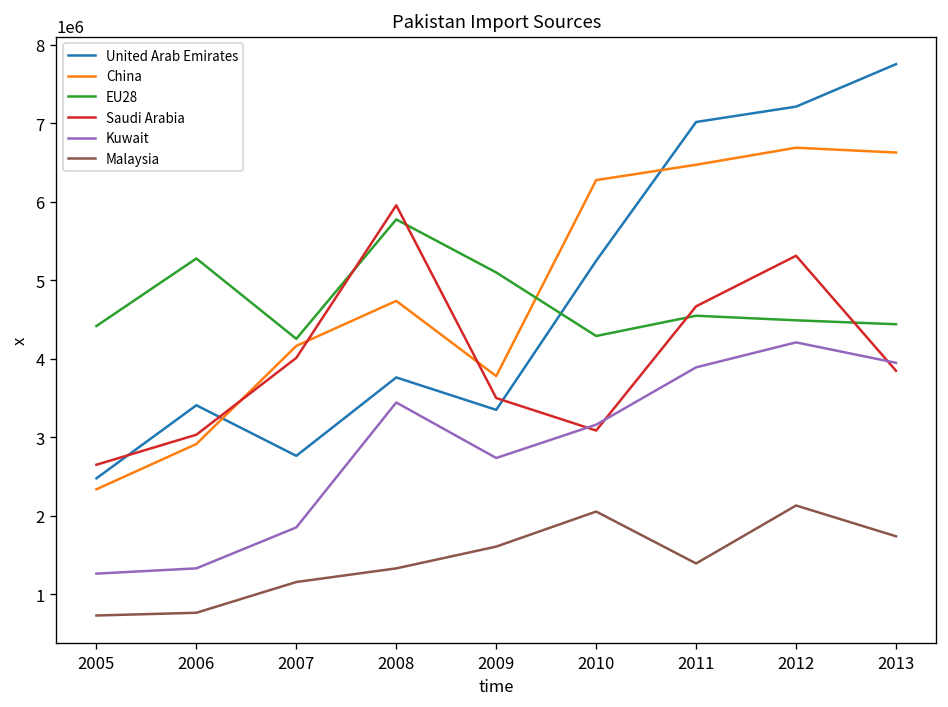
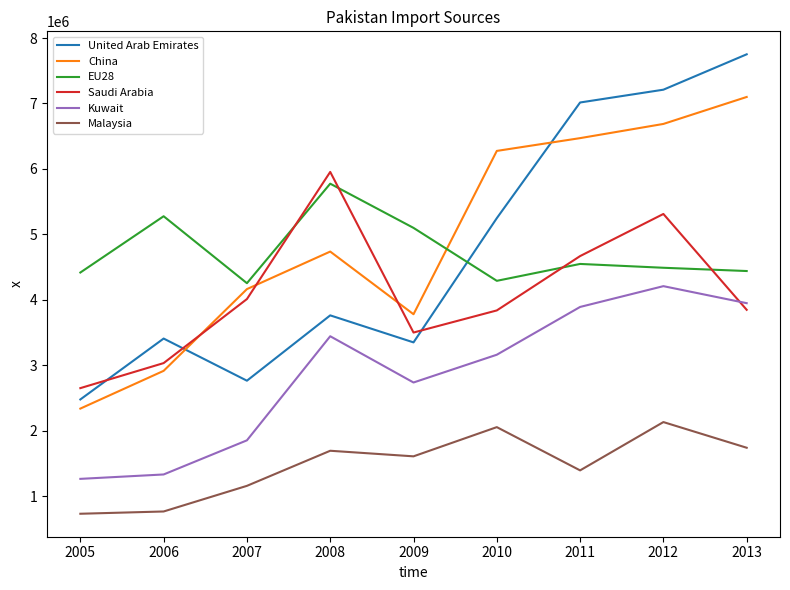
  {
    "United Arab Emirates": {
      "2005": 2500000,
      "2006": 3400000,
      "2007": 2800000,
      "2008": 3800000,
      "2009": 3300000,
      "2010": 5200000,
      "2011": 7000000,
      "2012": 7200000,
      "2013": 7800000
    },
    "China": {
      "2005": 2300000,
      "2006": 2900000,
      "2007": 4200000,
      "2008": 4700000,
      "2009": 3800000,
      "2010": 6300000,
      "2011": 6500000,
      "2012": 6700000,
-     "2013": 6600000
+     "2013": 7100000
    },
    "EU28": {
      "2005": 4400000,
      "2006": 5300000,
      "2007": 4300000,
      "2008": 5800000,
      "2009": 5100000,
      "2010": 4300000,
      "2011": 4500000,
      "2012": 4500000,
      "2013": 4400000
    },
    "Saudi Arabia": {
      "2005": 2700000,
      "2006": 3000000,
      "2007": 4000000,
      "2008": 6000000,
      "2009": 3500000,
-     "2010": 3100000,
+     "2010": 3800000,
      "2011": 4700000,
      "2012": 5300000,
      "2013": 3800000
    },
    "Kuwait": {
      "2005": 1300000,
      "2006": 1300000,
      "2007": 1900000,
      "2008": 3400000,
      "2009": 2700000,
      "2010": 3200000,
      "2011": 3900000,
      "2012": 4200000,
      "2013": 3900000
    },
    "Malaysia": {
      "2005": 700000,
      "2006": 800000,
      "2007": 1200000,
-     "2008": 1300000,
+     "2008": 1700000,
      "2009": 1600000,
      "2010": 2100000,
      "2011": 1400000,
      "2012": 2100000,
      "2013": 1700000
    }
  }
